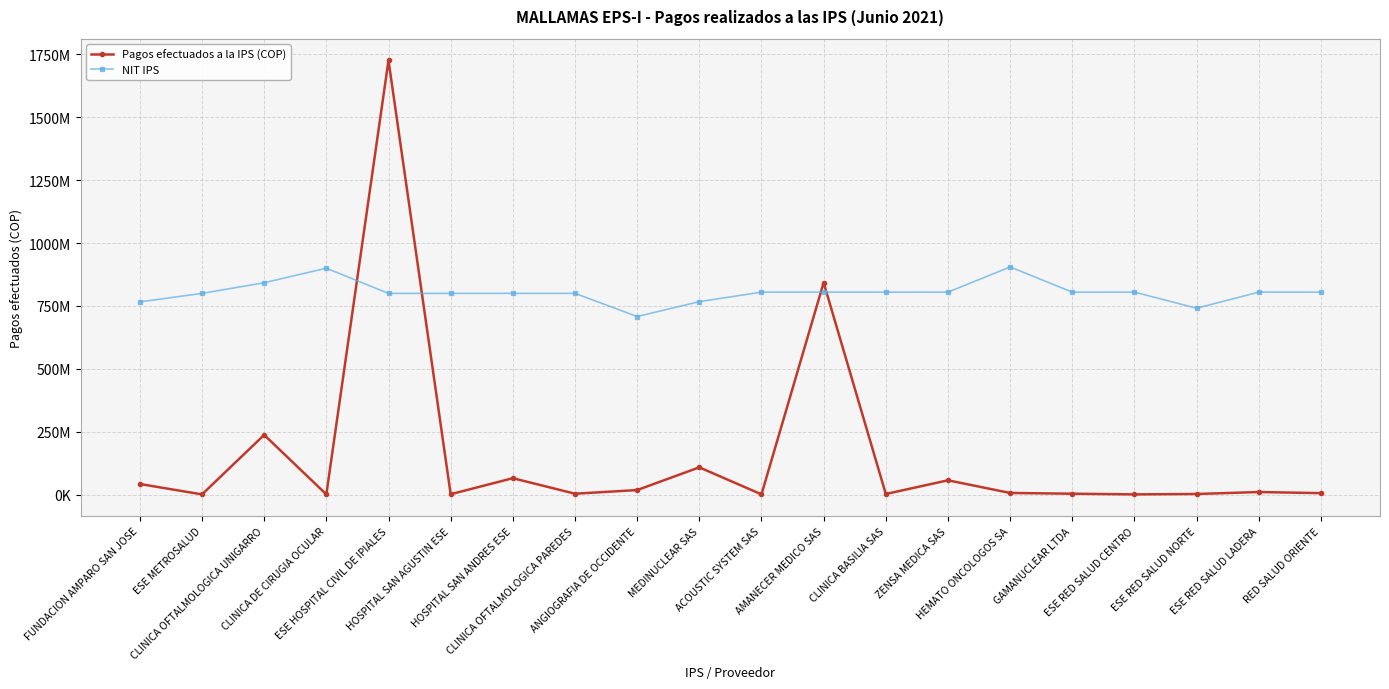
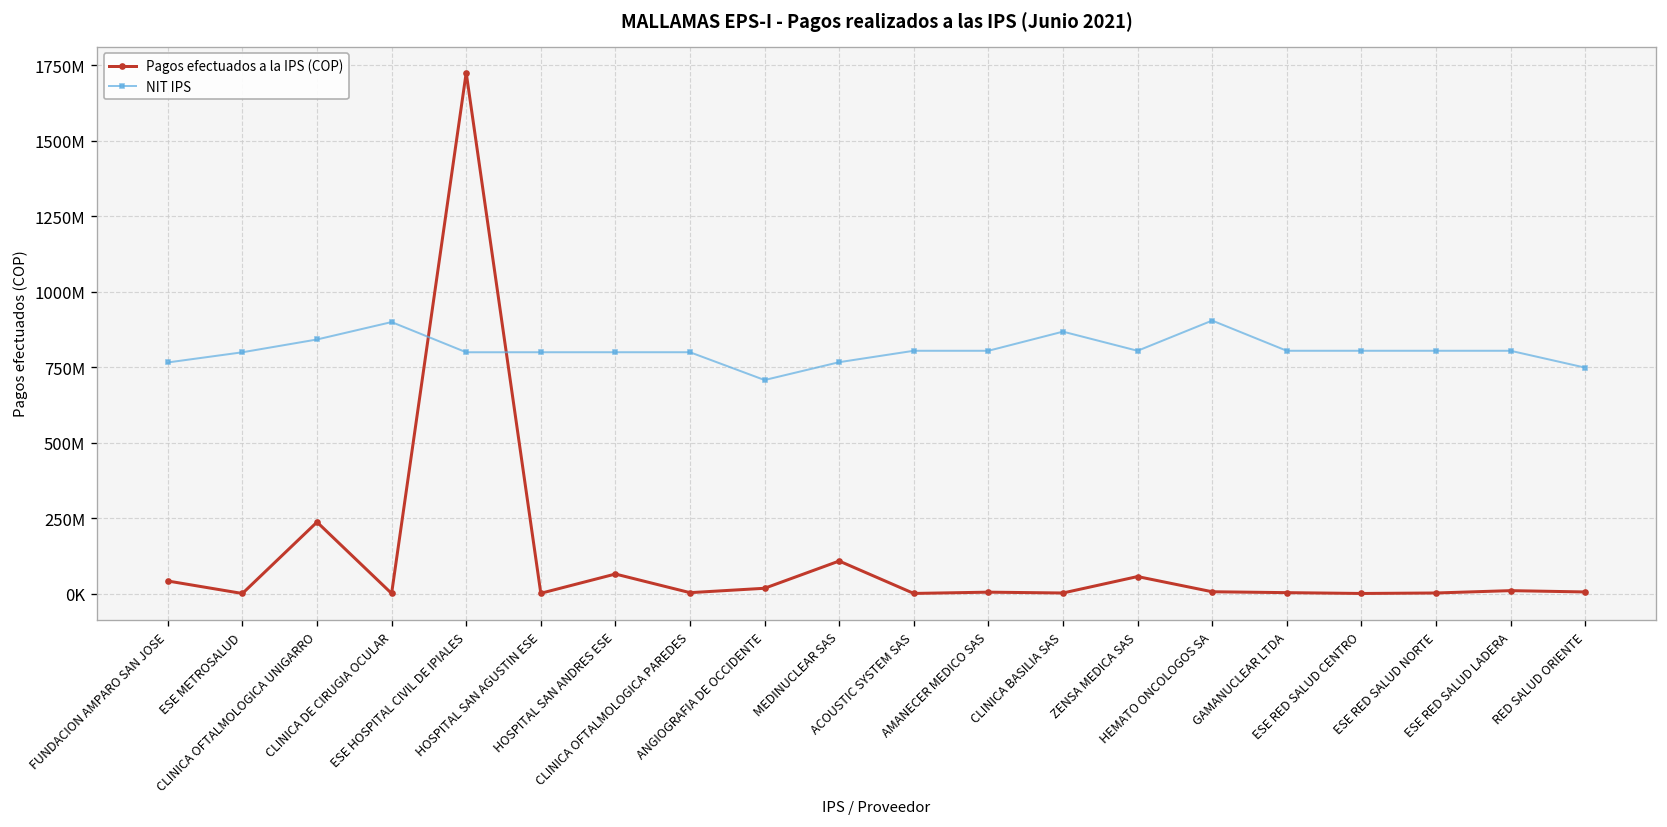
  {
    "Pagos efectuados a la IPS (COP)": {
      "FUNDACION AMPARO SAN JOSE": 40000000,
      "ESE METROSALUD": 0,
      "CLINICA OFTALMOLOGICA UNIGARRO": 240000000,
      "CLINICA DE CIRUGIA OCULAR": 0,
      "ESE HOSPITAL CIVIL DE IPIALES": 1730000000,
      "HOSPITAL SAN AGUSTIN ESE": 0,
      "HOSPITAL SAN ANDRES ESE": 70000000,
      "CLINICA OFTALMOLOGICA PAREDES": 0,
      "ANGIOGRAFIA DE OCCIDENTE": 20000000,
      "MEDINUCLEAR SAS": 110000000,
      "ACOUSTIC SYSTEM SAS": 0,
-     "AMANECER MEDICO SAS": 840000000,
+     "AMANECER MEDICO SAS": 10000000,
      "CLINICA BASILIA SAS": 0,
      "ZENSA MEDICA SAS": 60000000,
      "HEMATO ONCOLOGOS SA": 10000000,
      "GAMANUCLEAR LTDA": 0,
      "ESE RED SALUD CENTRO": 0,
      "ESE RED SALUD NORTE": 0,
      "ESE RED SALUD LADERA": 10000000,
      "RED SALUD ORIENTE": 10000000
    },
    "NIT IPS": {
      "FUNDACION AMPARO SAN JOSE": 770000000,
      "ESE METROSALUD": 800000000,
      "CLINICA OFTALMOLOGICA UNIGARRO": 840000000,
      "CLINICA DE CIRUGIA OCULAR": 900000000,
      "ESE HOSPITAL CIVIL DE IPIALES": 800000000,
      "HOSPITAL SAN AGUSTIN ESE": 800000000,
      "HOSPITAL SAN ANDRES ESE": 800000000,
      "CLINICA OFTALMOLOGICA PAREDES": 800000000,
      "ANGIOGRAFIA DE OCCIDENTE": 710000000,
      "MEDINUCLEAR SAS": 770000000,
      "ACOUSTIC SYSTEM SAS": 810000000,
      "AMANECER MEDICO SAS": 810000000,
-     "CLINICA BASILIA SAS": 810000000,
+     "CLINICA BASILIA SAS": 870000000,
      "ZENSA MEDICA SAS": 810000000,
      "HEMATO ONCOLOGOS SA": 910000000,
      "GAMANUCLEAR LTDA": 810000000,
      "ESE RED SALUD CENTRO": 810000000,
-     "ESE RED SALUD NORTE": 740000000,
+     "ESE RED SALUD NORTE": 810000000,
      "ESE RED SALUD LADERA": 810000000,
-     "RED SALUD ORIENTE": 810000000
+     "RED SALUD ORIENTE": 750000000
    }
  }
